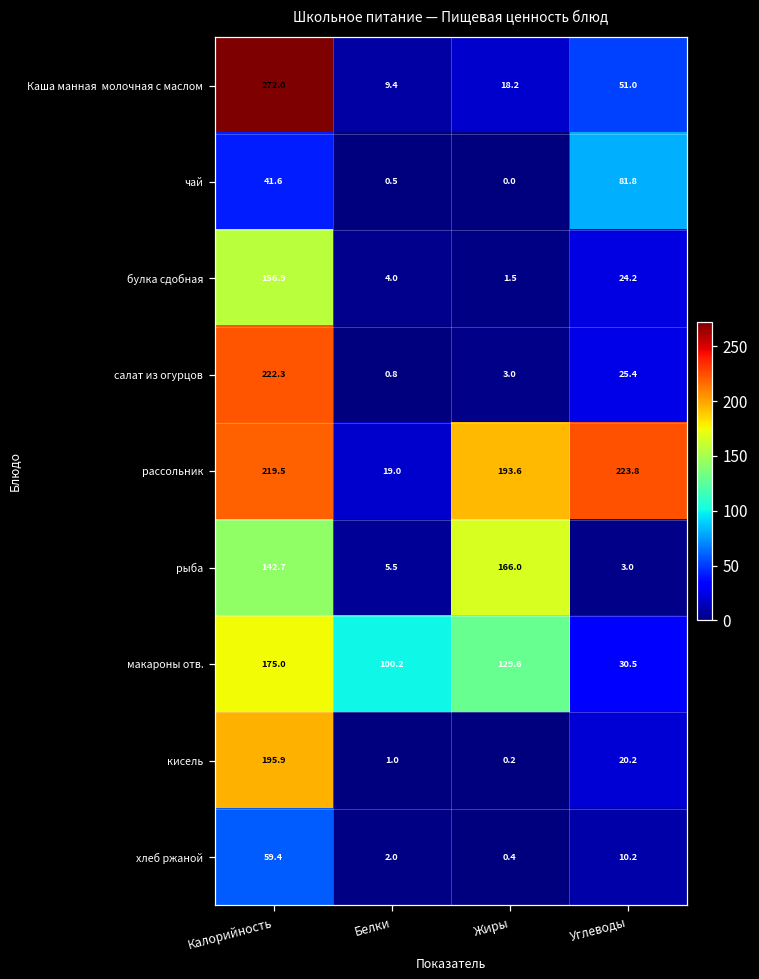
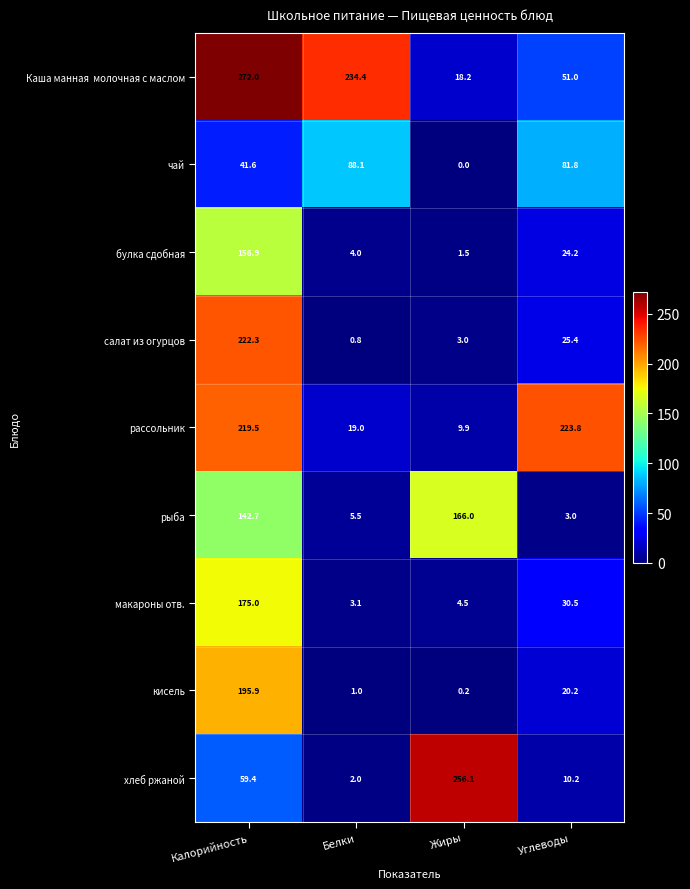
  {
    "Каша манная молочная с маслом": {
      "Калорийность": 272.0,
-     "Белки": 9.4,
+     "Белки": 234.4,
      "Жиры": 18.2,
      "Углеводы": 51.0
    },
    "чай": {
      "Калорийность": 41.6,
-     "Белки": 0.5,
+     "Белки": 88.1,
      "Жиры": 0.0,
      "Углеводы": 81.8
    },
    "булка сдобная": {
      "Калорийность": 156.9,
      "Белки": 4.0,
      "Жиры": 1.5,
      "Углеводы": 24.2
    },
    "салат из огурцов": {
      "Калорийность": 222.3,
      "Белки": 0.8,
      "Жиры": 3.0,
      "Углеводы": 25.4
    },
    "рассольник": {
      "Калорийность": 219.5,
      "Белки": 19.0,
-     "Жиры": 193.6,
+     "Жиры": 9.9,
      "Углеводы": 223.8
    },
    "рыба": {
      "Калорийность": 142.7,
      "Белки": 5.5,
      "Жиры": 166.0,
      "Углеводы": 3.0
    },
    "макароны отв.": {
      "Калорийность": 175.0,
-     "Белки": 100.2,
-     "Жиры": 129.6,
+     "Белки": 3.1,
+     "Жиры": 4.5,
      "Углеводы": 30.5
    },
    "кисель": {
      "Калорийность": 195.9,
      "Белки": 1.0,
      "Жиры": 0.2,
      "Углеводы": 20.2
    },
    "хлеб ржаной": {
      "Калорийность": 59.4,
      "Белки": 2.0,
-     "Жиры": 0.4,
+     "Жиры": 256.1,
      "Углеводы": 10.2
    }
  }
